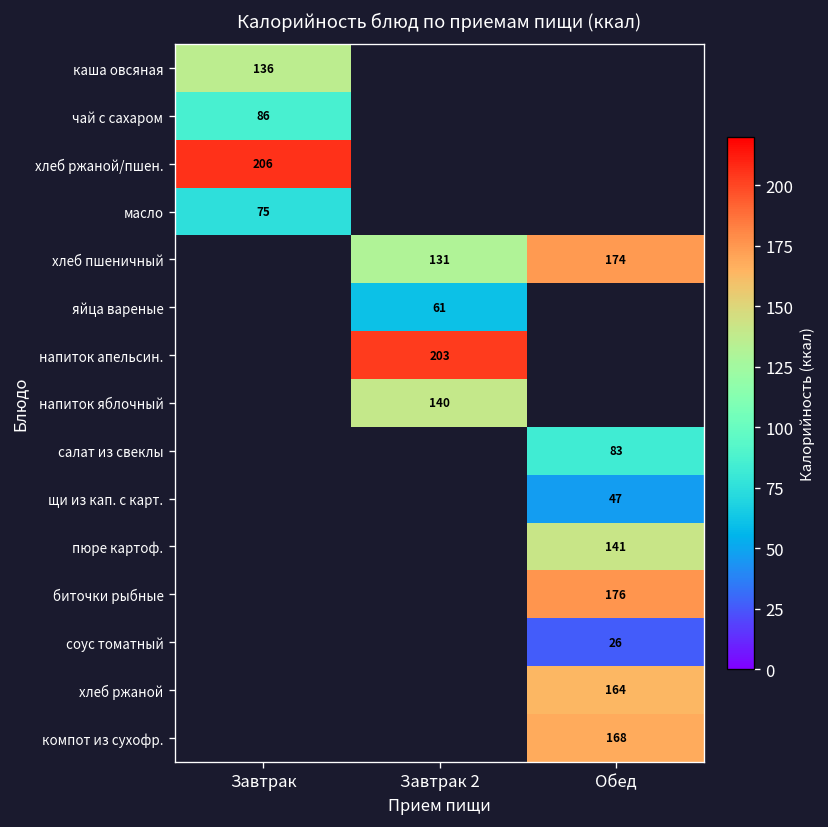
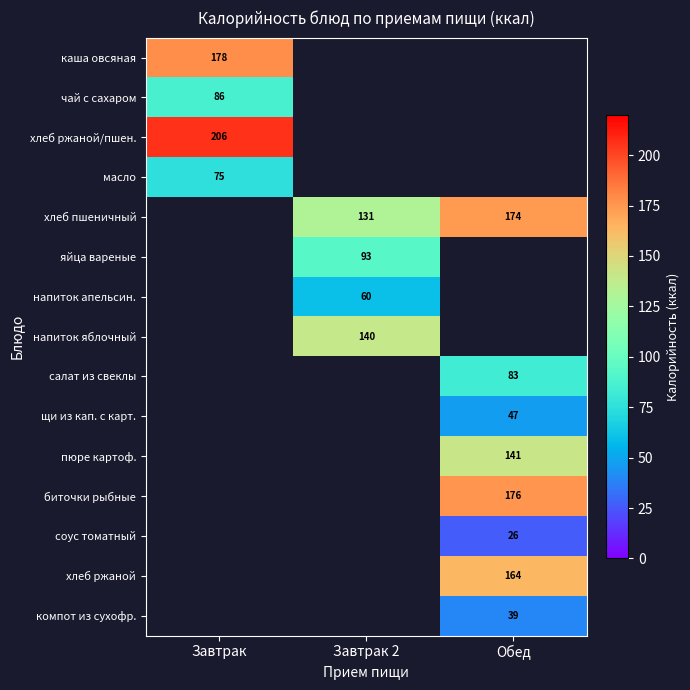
  {
    "каша овсяная": {
-     "Завтрак": 136
+     "Завтрак": 178
    },
    "чай с сахаром": {
      "Завтрак": 86
    },
    "хлеб ржаной/пшен.": {
      "Завтрак": 206
    },
    "масло": {
      "Завтрак": 75
    },
    "хлеб пшеничный": {
      "Завтрак 2": 131,
      "Обед": 174
    },
    "яйца вареные": {
-     "Завтрак 2": 61
+     "Завтрак 2": 93
    },
    "напиток апельсин.": {
-     "Завтрак 2": 203
+     "Завтрак 2": 60
    },
    "напиток яблочный": {
      "Завтрак 2": 140
    },
    "салат из свеклы": {
      "Обед": 83
    },
    "щи из кап. с карт.": {
      "Обед": 47
    },
    "пюре картоф.": {
      "Обед": 141
    },
    "биточки рыбные": {
      "Обед": 176
    },
    "соус томатный": {
      "Обед": 26
    },
    "хлеб ржаной": {
      "Обед": 164
    },
    "компот из сухофр.": {
-     "Обед": 168
+     "Обед": 39
    }
  }
